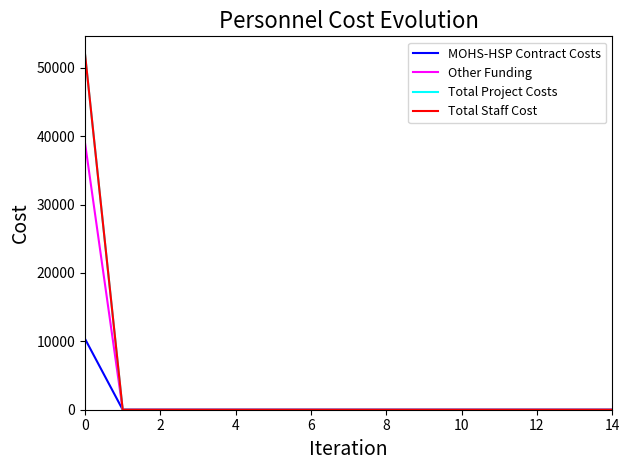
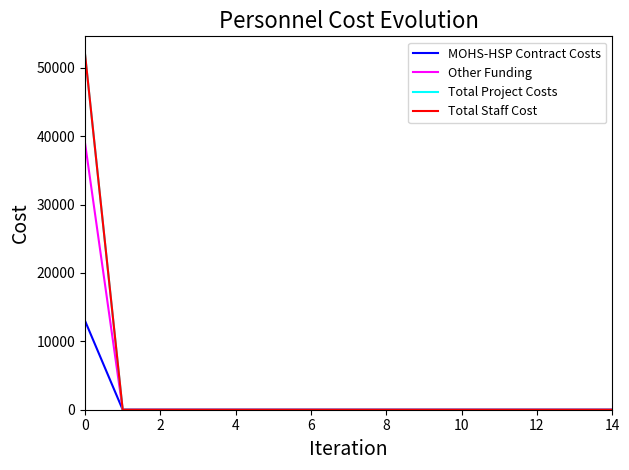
  {
    "MOHS-HSP Contract Costs": {
-     "0": 10000
+     "0": 13000
    },
    "Other Funding": {
      "0": 39000
    },
    "Total Staff Cost": {
      "0": 52000
    }
  }
